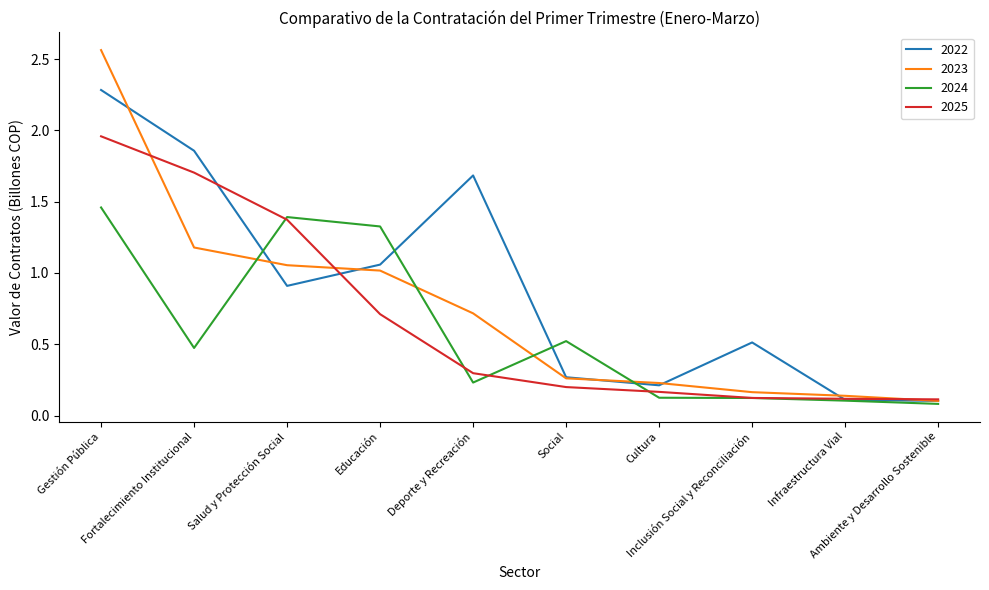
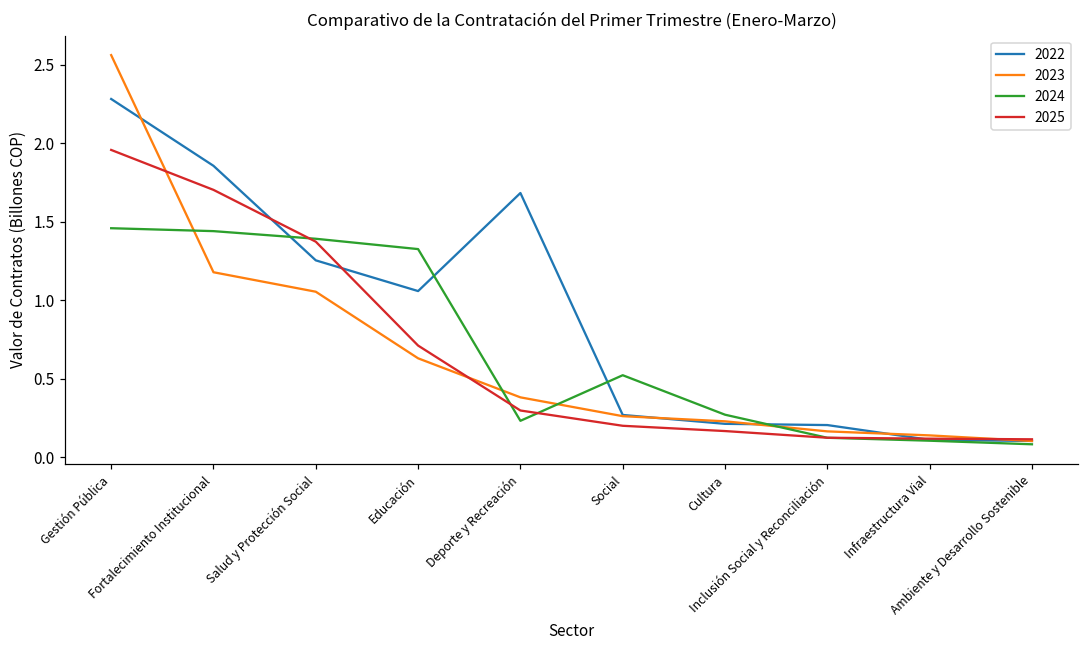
  {
    "2022": {
      "Gestión Pública": 2.28,
      "Fortalecimiento Institucional": 1.86,
-     "Salud y Protección Social": 0.91,
+     "Salud y Protección Social": 1.25,
      "Educación": 1.06,
      "Deporte y Recreación": 1.68,
-     "Inclusión Social y Reconciliación": 0.51
+     "Inclusión Social y Reconciliación": 0.20
    },
    "2023": {
      "Gestión Pública": 2.56,
      "Fortalecimiento Institucional": 1.18,
      "Salud y Protección Social": 1.05,
-     "Educación": 1.02,
-     "Deporte y Recreación": 0.72,
+     "Educación": 0.63,
+     "Deporte y Recreación": 0.38,
      "Inclusión Social y Reconciliación": 0.16,
      "Infraestructura Vial": 0.14
    },
    "2024": {
      "Gestión Pública": 1.46,
-     "Fortalecimiento Institucional": 0.47,
+     "Fortalecimiento Institucional": 1.44,
      "Salud y Protección Social": 1.39,
      "Educación": 1.33,
      "Deporte y Recreación": 0.23,
      "Social": 0.52,
-     "Cultura": 0.12,
+     "Cultura": 0.27,
      "Ambiente y Desarrollo Sostenible": 0.08
    },
    "2025": {
      "Gestión Pública": 1.96,
      "Fortalecimiento Institucional": 1.70,
      "Salud y Protección Social": 1.37,
      "Educación": 0.71,
      "Deporte y Recreación": 0.30,
      "Social": 0.20,
      "Cultura": 0.17
    }
  }
